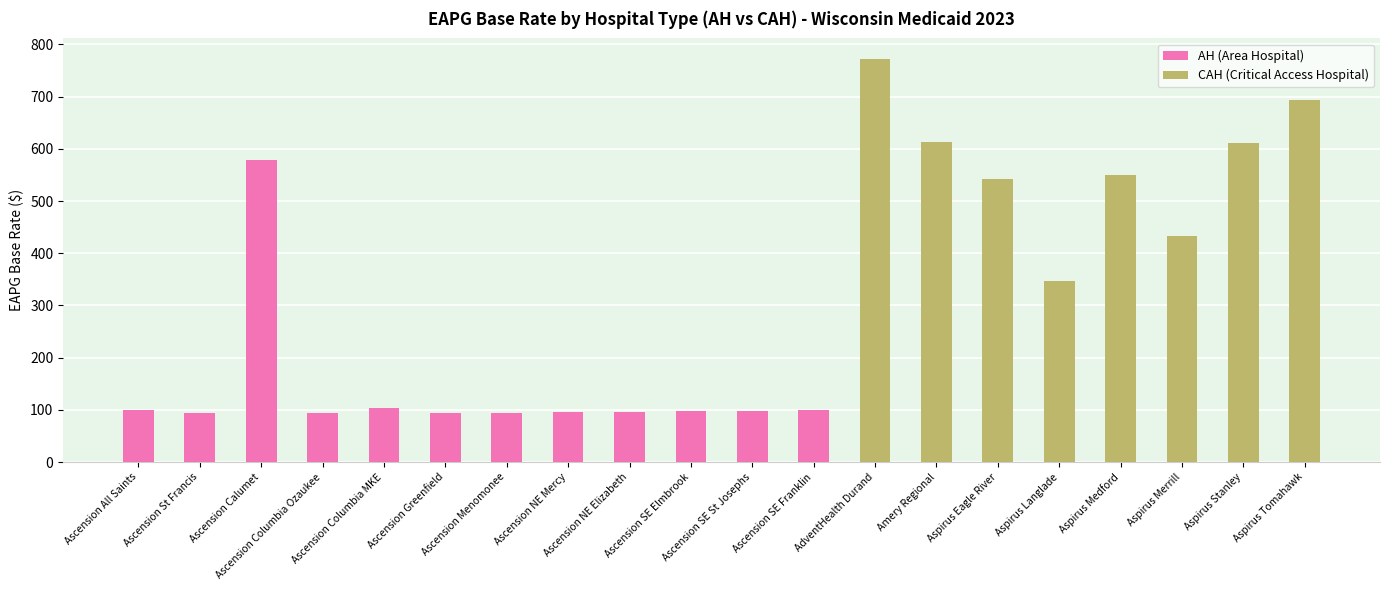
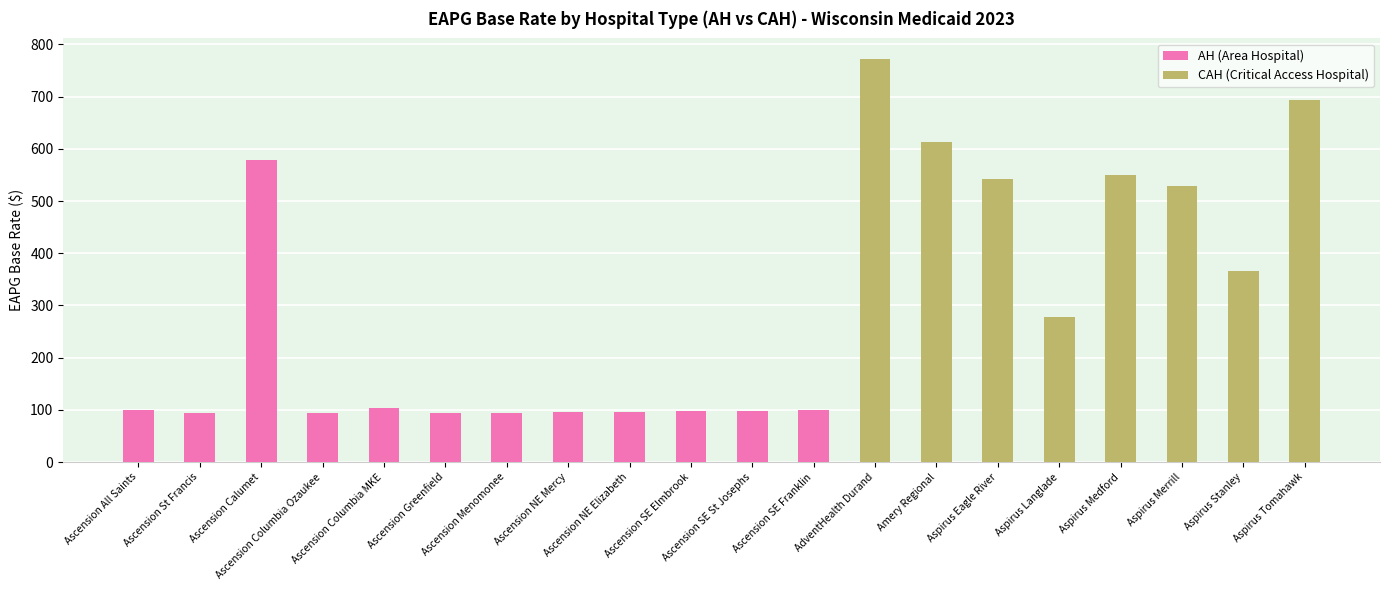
  {
    "AH (Area Hospital)": {
      "Ascension All Saints": 100,
      "Ascension St Francis": 90,
      "Ascension Calumet": 580,
      "Ascension Columbia Ozaukee": 90,
      "Ascension Columbia MKE": 100,
      "Ascension Greenfield": 90,
      "Ascension Menomonee": 90,
      "Ascension NE Mercy": 100,
      "Ascension NE Elizabeth": 100,
      "Ascension SE Elmbrook": 100,
      "Ascension SE St Josephs": 100,
      "Ascension SE Franklin": 100
    },
    "CAH (Critical Access Hospital)": {
      "AdventHealth Durand": 770,
      "Amery Regional": 610,
      "Aspirus Eagle River": 540,
-     "Aspirus Langlade": 350,
+     "Aspirus Langlade": 280,
      "Aspirus Medford": 550,
-     "Aspirus Merrill": 430,
-     "Aspirus Stanley": 610,
+     "Aspirus Merrill": 530,
+     "Aspirus Stanley": 370,
      "Aspirus Tomahawk": 690
    }
  }
